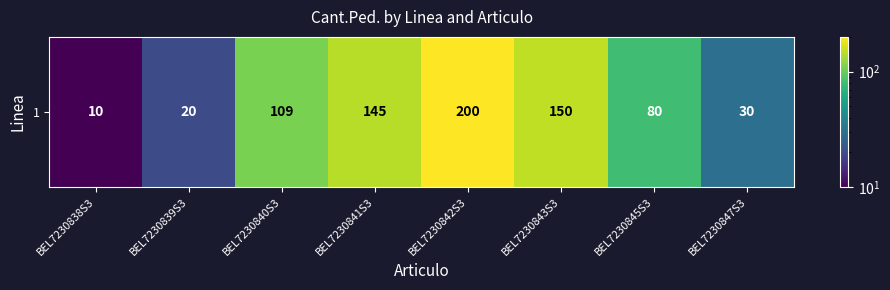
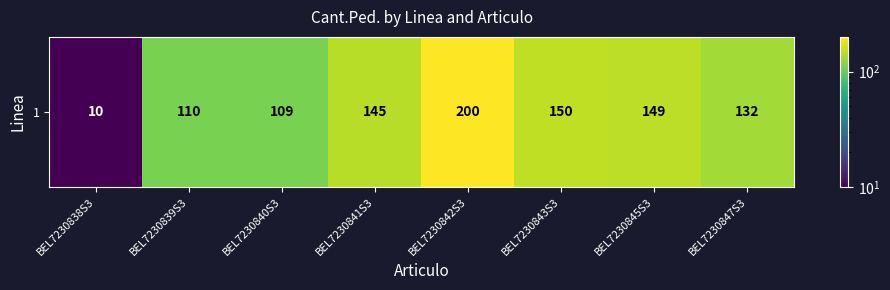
  {
    "1": {
      "BEL7230838S3": 10,
-     "BEL7230839S3": 20,
+     "BEL7230839S3": 110,
      "BEL7230840S3": 109,
      "BEL7230841S3": 145,
      "BEL7230842S3": 200,
      "BEL7230843S3": 150,
-     "BEL7230845S3": 80,
-     "BEL7230847S3": 30
+     "BEL7230845S3": 149,
+     "BEL7230847S3": 132
    }
  }
